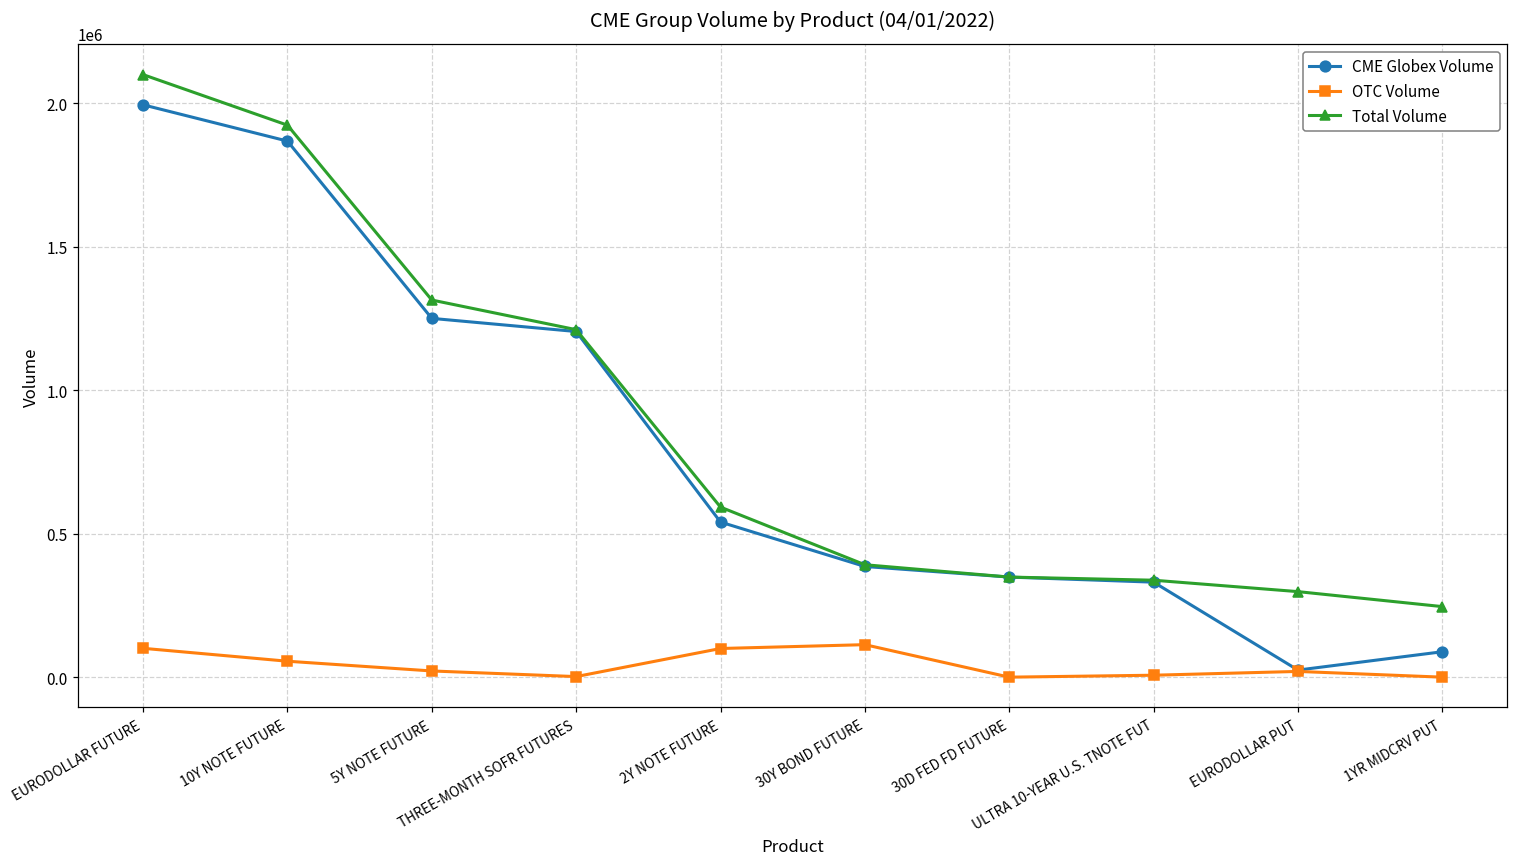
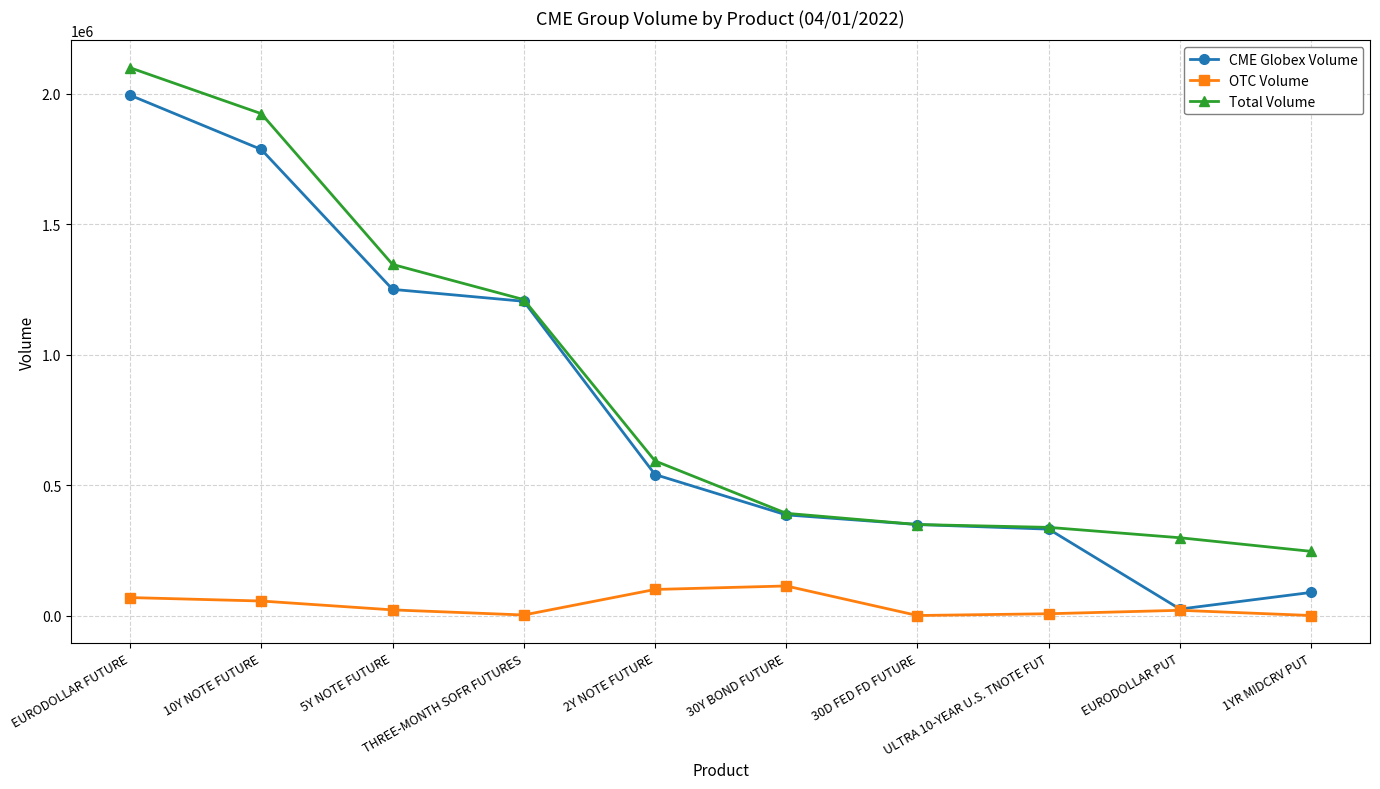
  {
    "CME Globex Volume": {
      "EURODOLLAR FUTURE": 1990000,
-     "10Y NOTE FUTURE": 1870000,
+     "10Y NOTE FUTURE": 1790000,
      "5Y NOTE FUTURE": 1250000,
      "2Y NOTE FUTURE": 540000,
      "1YR MIDCRV PUT": 90000
    },
    "OTC Volume": {
-     "EURODOLLAR FUTURE": 100000,
+     "EURODOLLAR FUTURE": 70000,
      "10Y NOTE FUTURE": 60000,
      "5Y NOTE FUTURE": 20000,
      "THREE-MONTH SOFR FUTURES": 0,
      "2Y NOTE FUTURE": 100000,
      "30Y BOND FUTURE": 110000,
      "30D FED FD FUTURE": 0,
      "ULTRA 10-YEAR U.S. TNOTE FUT": 10000,
      "1YR MIDCRV PUT": 0
    },
    "Total Volume": {
      "EURODOLLAR FUTURE": 2100000,
      "10Y NOTE FUTURE": 1920000,
-     "5Y NOTE FUTURE": 1310000,
+     "5Y NOTE FUTURE": 1350000,
      "2Y NOTE FUTURE": 590000,
      "EURODOLLAR PUT": 300000,
      "1YR MIDCRV PUT": 250000
    }
  }
